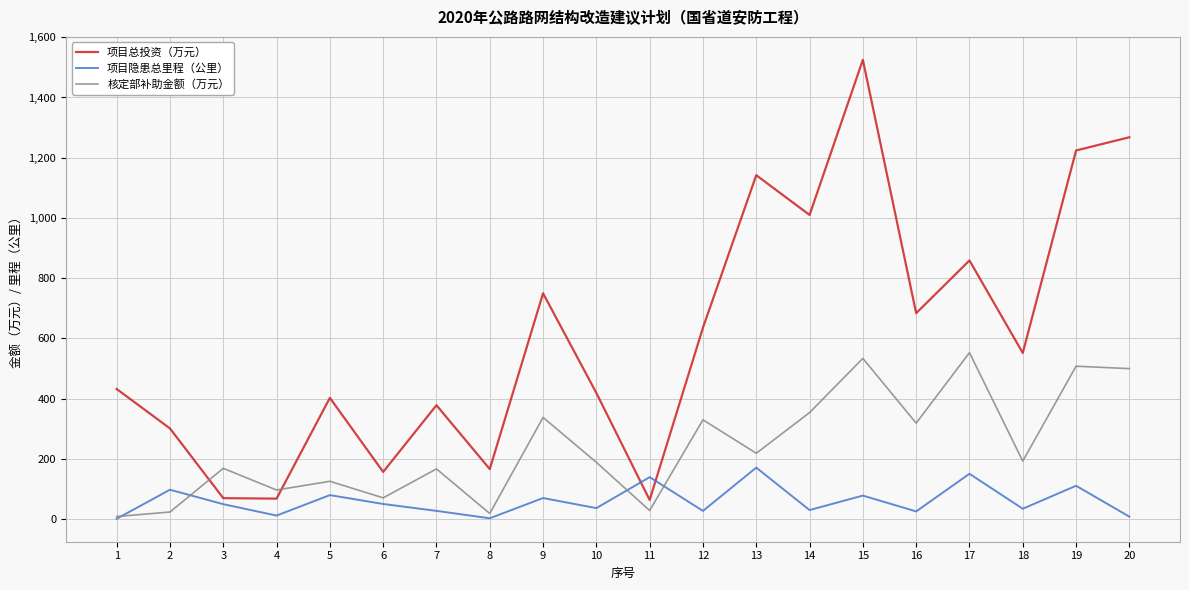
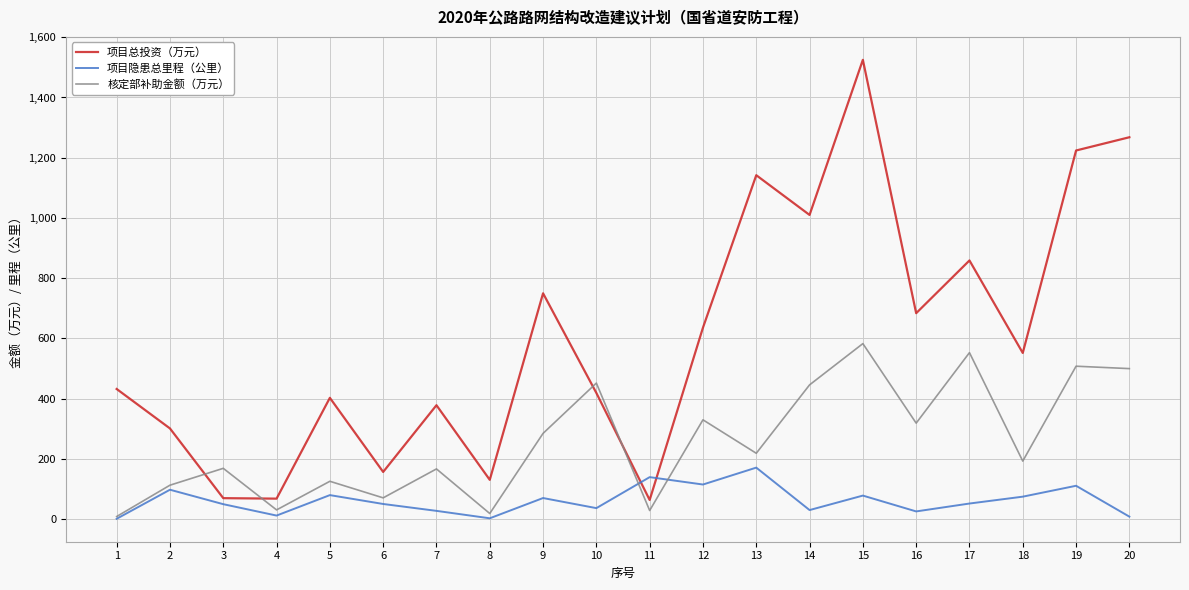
  {
    "项目总投资（万元）": {
      "1": "430",
      "2": "300",
      "3": "70",
      "4": "70",
      "5": "400",
      "6": "160",
      "7": "380",
-     "8": "170",
+     "8": "130",
      "9": "750",
      "10": "420",
      "11": "60",
      "12": "640",
      "13": "1,140",
      "14": "1,010",
      "15": "1,520",
      "16": "680",
      "17": "860",
      "18": "550",
      "19": "1,220",
      "20": "1,270"
    },
    "项目隐患总里程（公里）": {
      "2": "100",
      "3": "50",
      "4": "10",
      "5": "80",
      "6": "50",
      "7": "30",
      "8": "0",
      "9": "70",
      "10": "40",
      "11": "140",
-     "12": "30",
+     "12": "120",
      "13": "170",
      "14": "30",
      "15": "80",
      "16": "30",
-     "17": "150",
-     "18": "30",
+     "17": "50",
+     "18": "70",
      "19": "110",
      "20": "10"
    },
    "核定部补助金额（万元）": {
-     "2": "20",
+     "2": "110",
      "3": "170",
-     "4": "100",
+     "4": "30",
      "5": "130",
      "6": "70",
      "7": "170",
      "8": "20",
-     "9": "340",
-     "10": "190",
+     "9": "290",
+     "10": "450",
      "11": "30",
      "12": "330",
      "13": "220",
-     "14": "350",
-     "15": "530",
+     "14": "450",
+     "15": "580",
      "16": "320",
      "17": "550",
      "18": "190",
      "19": "510",
      "20": "500"
    }
  }
